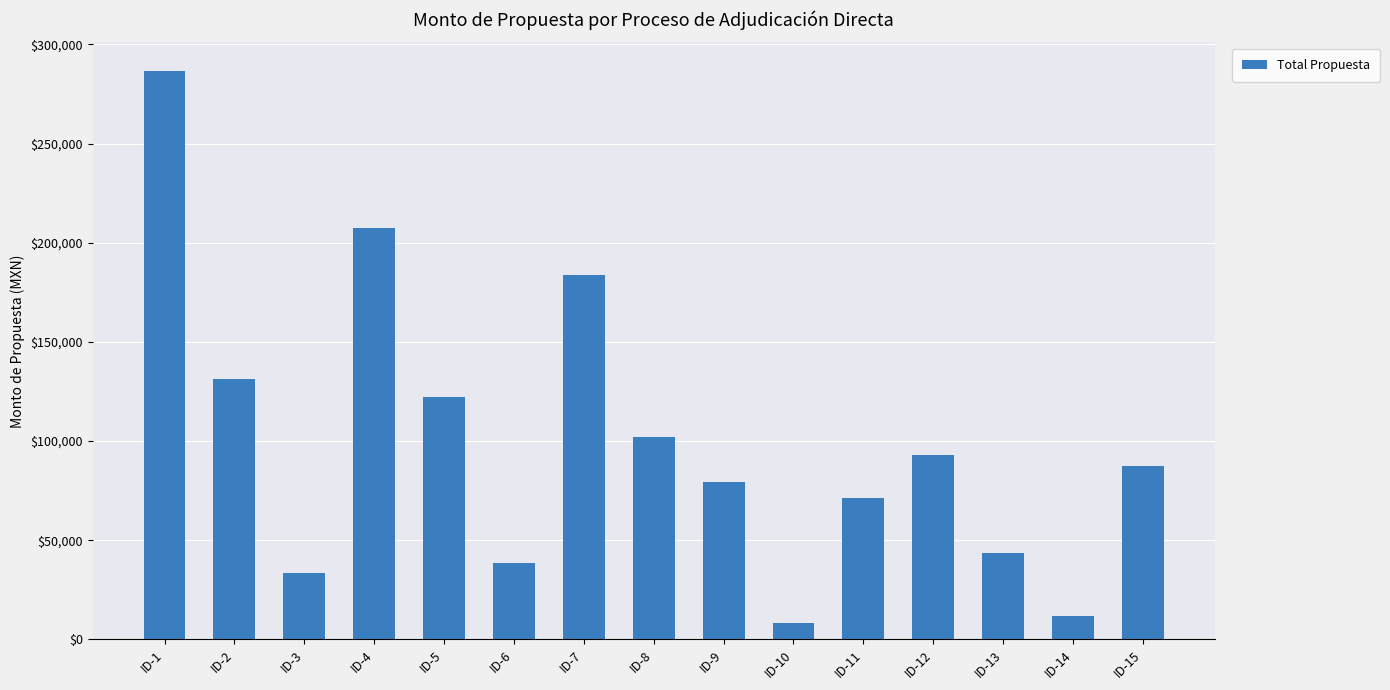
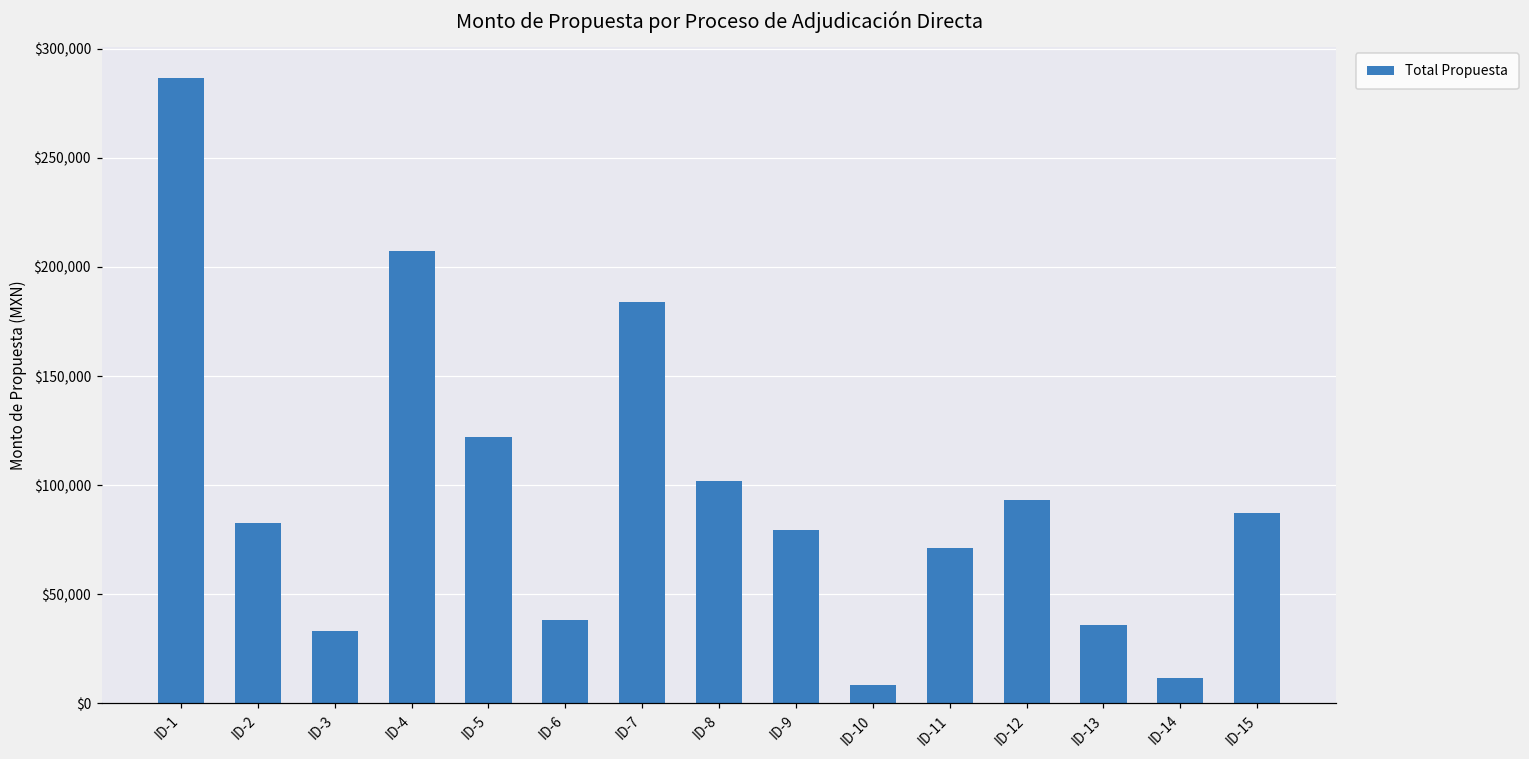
  {
    "ID-1": "$287,000",
-   "ID-2": "$131,000",
+   "ID-2": "$82,000",
    "ID-3": "$33,000",
    "ID-4": "$208,000",
    "ID-5": "$122,000",
    "ID-6": "$38,000",
    "ID-7": "$184,000",
    "ID-8": "$102,000",
    "ID-9": "$80,000",
    "ID-10": "$8,000",
    "ID-11": "$71,000",
    "ID-12": "$93,000",
-   "ID-13": "$44,000",
+   "ID-13": "$36,000",
    "ID-14": "$12,000",
    "ID-15": "$87,000"
  }
